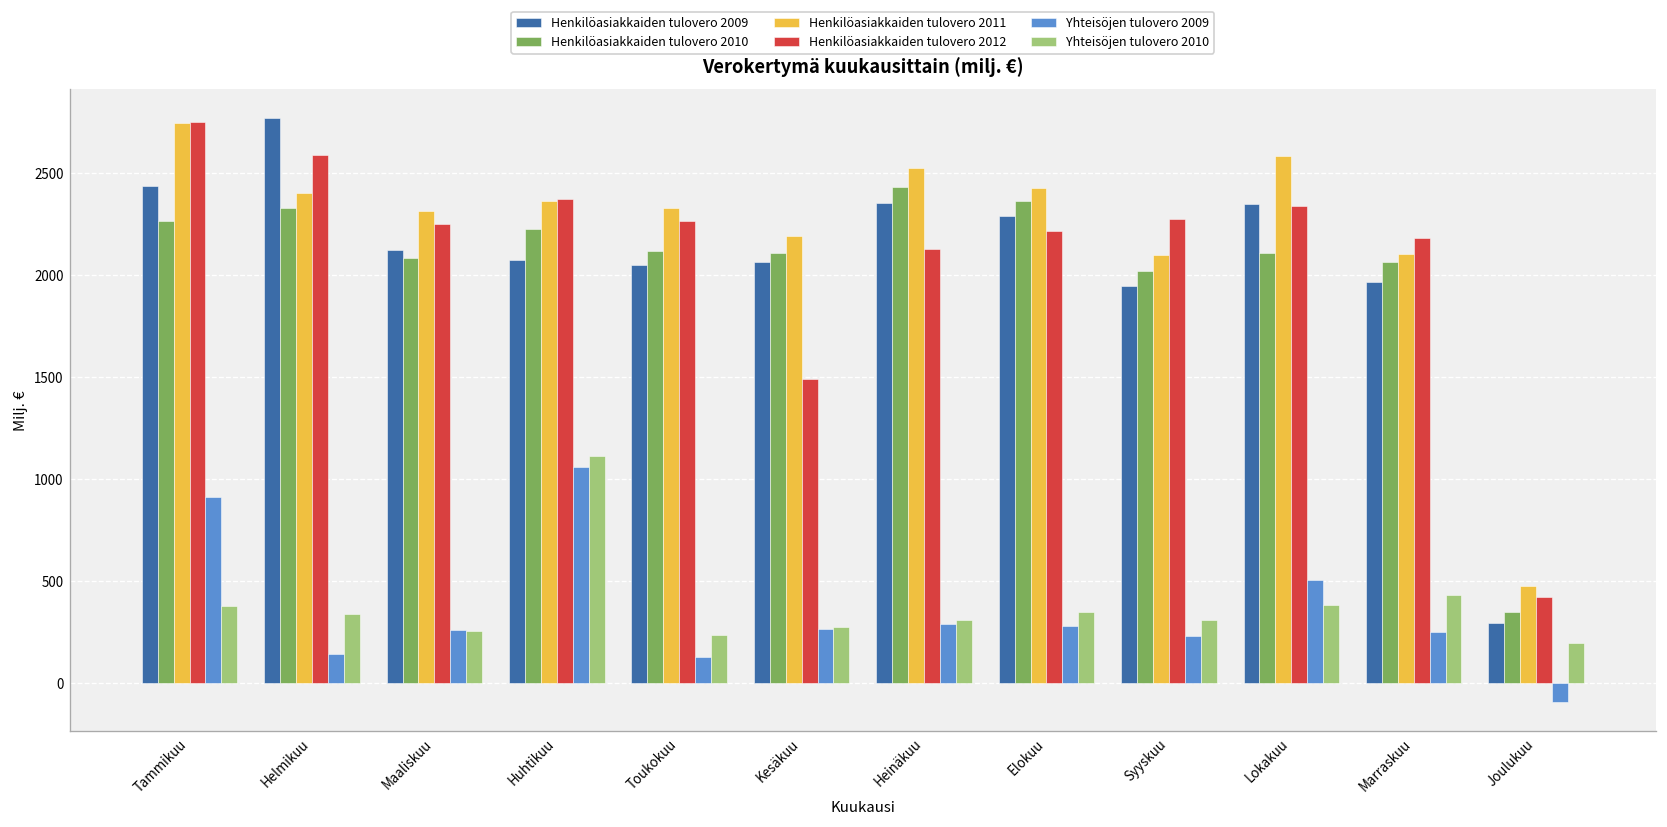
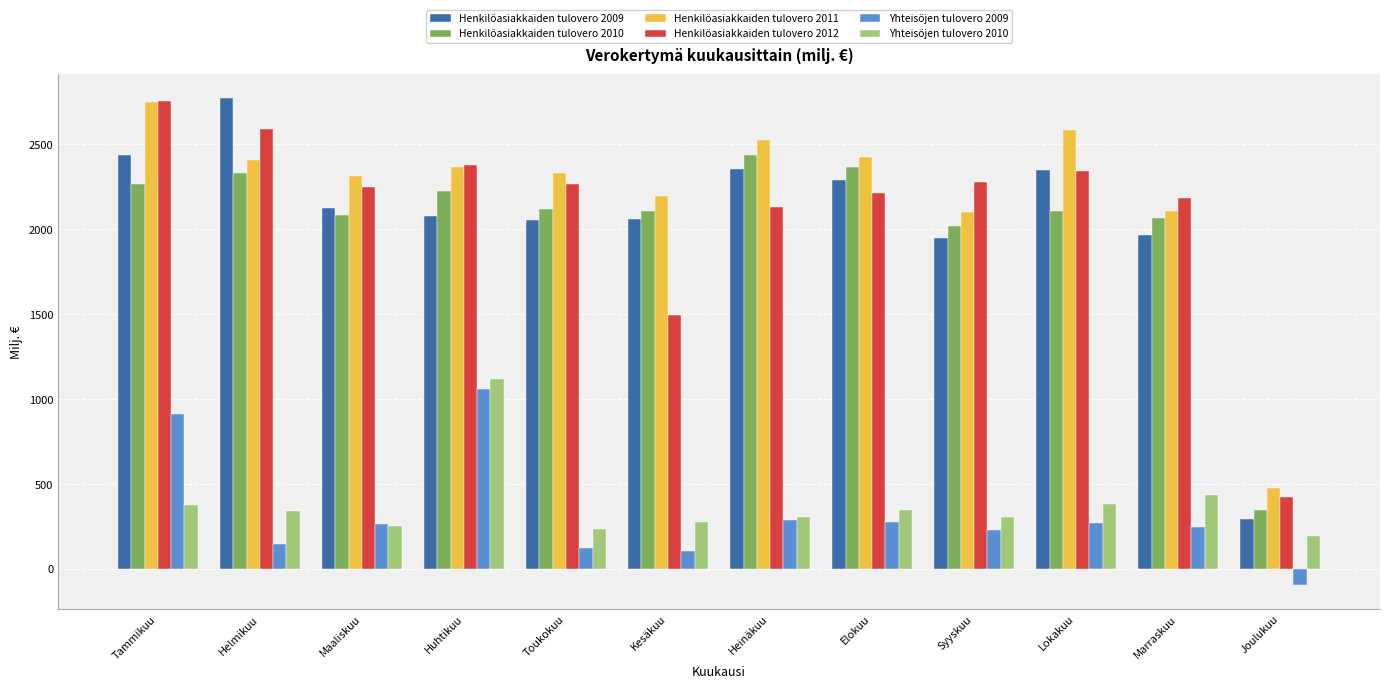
  {
    "Henkilöasiakkaiden tulovero 2009": {
      "Tammikuu": 2440,
      "Helmikuu": 2770,
      "Maaliskuu": 2120,
      "Huhtikuu": 2080,
      "Toukokuu": 2050,
      "Kesäkuu": 2060,
      "Heinäkuu": 2360,
      "Elokuu": 2290,
      "Syyskuu": 1950,
      "Lokakuu": 2350,
      "Marraskuu": 1970,
      "Joulukuu": 300
    },
    "Henkilöasiakkaiden tulovero 2011": {
      "Tammikuu": 2750,
      "Helmikuu": 2410,
      "Maaliskuu": 2320,
      "Huhtikuu": 2370,
      "Toukokuu": 2330,
      "Kesäkuu": 2190,
      "Heinäkuu": 2520,
      "Elokuu": 2430,
      "Syyskuu": 2100,
      "Lokakuu": 2590,
      "Marraskuu": 2110,
      "Joulukuu": 480
    },
    "Henkilöasiakkaiden tulovero 2012": {
      "Tammikuu": 2750,
      "Helmikuu": 2590,
      "Maaliskuu": 2250,
      "Huhtikuu": 2380,
      "Toukokuu": 2260,
      "Kesäkuu": 1490,
      "Heinäkuu": 2130,
      "Elokuu": 2220,
      "Syyskuu": 2280,
      "Lokakuu": 2340,
      "Marraskuu": 2180,
      "Joulukuu": 420
    },
    "Yhteisöjen tulovero 2009": {
      "Tammikuu": 910,
      "Helmikuu": 140,
      "Maaliskuu": 260,
      "Huhtikuu": 1060,
      "Toukokuu": 130,
-     "Kesäkuu": 270,
+     "Kesäkuu": 110,
      "Heinäkuu": 290,
      "Elokuu": 280,
      "Syyskuu": 230,
-     "Lokakuu": 510,
+     "Lokakuu": 270,
      "Marraskuu": 250,
      "Joulukuu": -90
    }
  }
